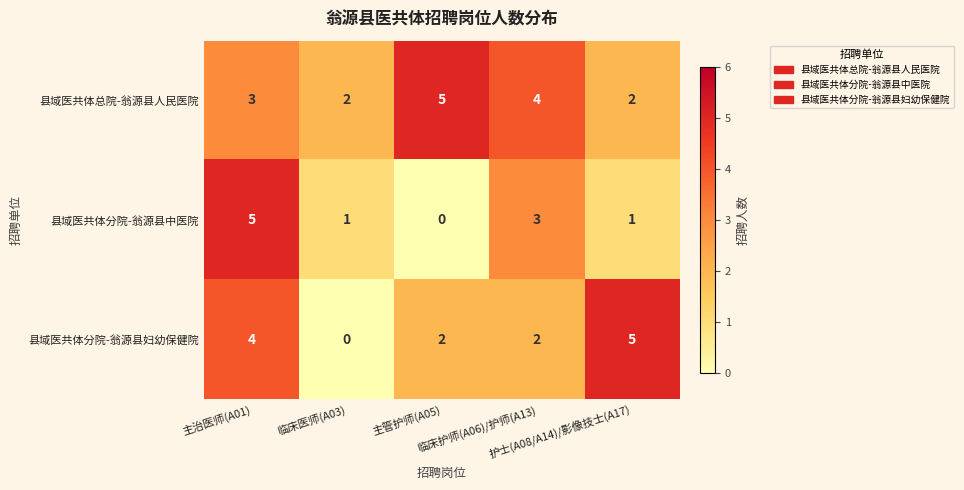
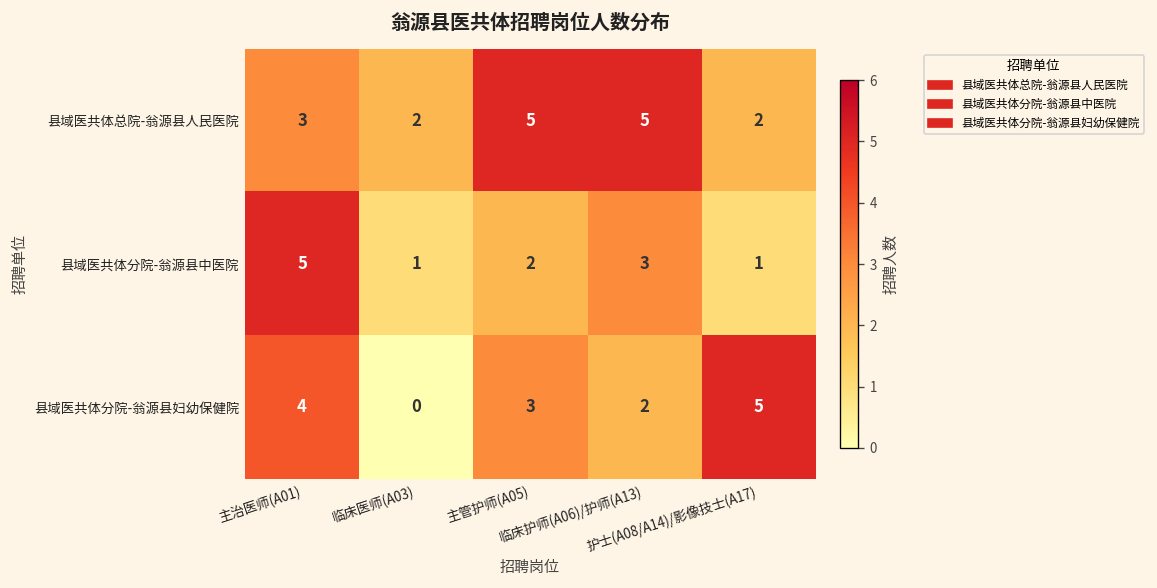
  {
    "县域医共体总院-翁源县人民医院": {
      "主治医师(A01)": 3,
      "临床医师(A03)": 2,
      "主管护师(A05)": 5,
-     "临床护师(A06)/护师(A13)": 4,
+     "临床护师(A06)/护师(A13)": 5,
      "护士(A08/A14)/影像技士(A17)": 2
    },
    "县域医共体分院-翁源县中医院": {
      "主治医师(A01)": 5,
      "临床医师(A03)": 1,
-     "主管护师(A05)": 0,
+     "主管护师(A05)": 2,
      "临床护师(A06)/护师(A13)": 3,
      "护士(A08/A14)/影像技士(A17)": 1
    },
    "县域医共体分院-翁源县妇幼保健院": {
      "主治医师(A01)": 4,
      "临床医师(A03)": 0,
-     "主管护师(A05)": 2,
+     "主管护师(A05)": 3,
      "临床护师(A06)/护师(A13)": 2,
      "护士(A08/A14)/影像技士(A17)": 5
    }
  }
